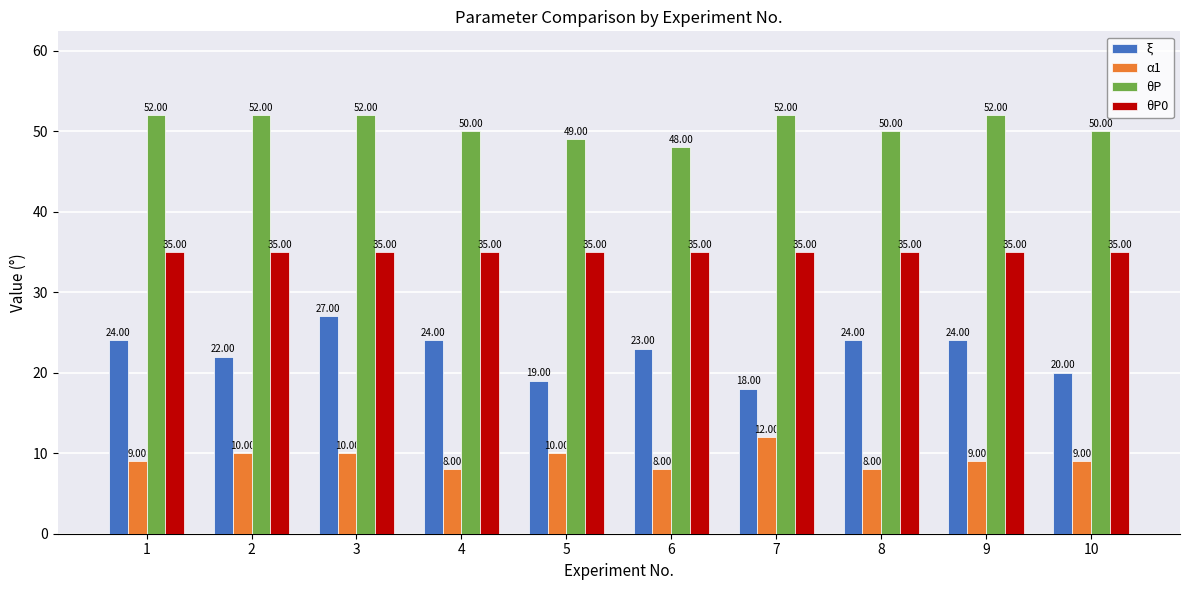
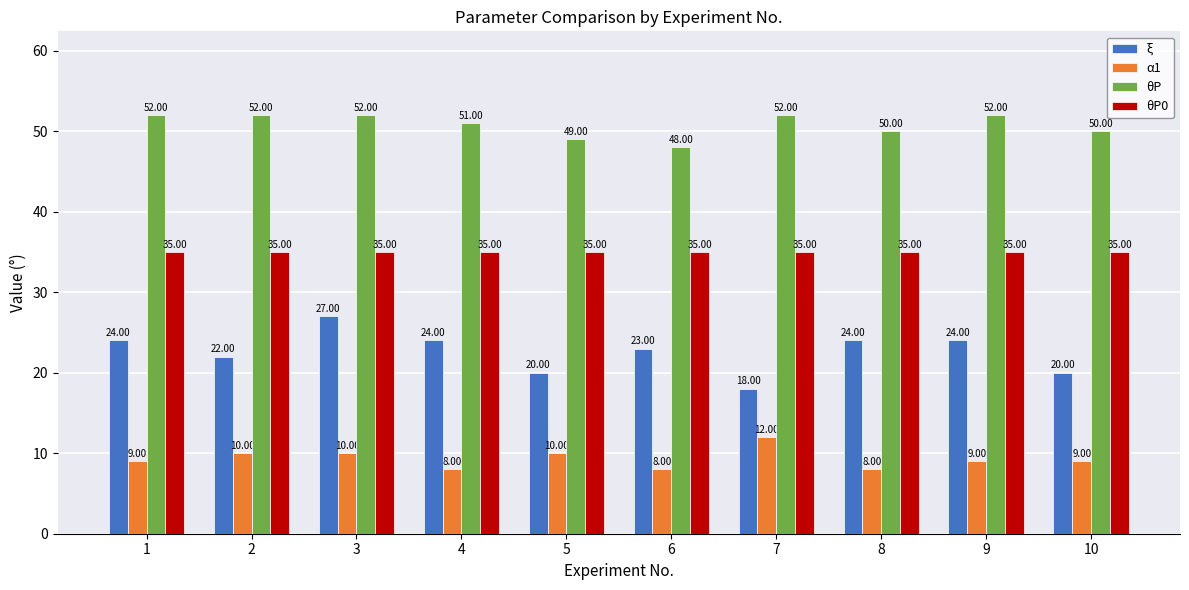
  {
    "ξ": {
      "1": 24.00,
      "2": 22.00,
      "3": 27.00,
      "4": 24.00,
-     "5": 19.00,
+     "5": 20.00,
      "6": 23.00,
      "7": 18.00,
      "8": 24.00,
      "9": 24.00,
      "10": 20.00
    },
    "α1": {
      "1": 9.00,
      "2": 10.00,
      "3": 10.00,
      "4": 8.00,
      "5": 10.00,
      "6": 8.00,
      "7": 12.00,
      "8": 8.00,
      "9": 9.00,
      "10": 9.00
    },
    "θP": {
      "1": 52.00,
      "2": 52.00,
      "3": 52.00,
-     "4": 50.00,
+     "4": 51.00,
      "5": 49.00,
      "6": 48.00,
      "7": 52.00,
      "8": 50.00,
      "9": 52.00,
      "10": 50.00
    },
    "θP0": {
      "1": 35.00,
      "2": 35.00,
      "3": 35.00,
      "4": 35.00,
      "5": 35.00,
      "6": 35.00,
      "7": 35.00,
      "8": 35.00,
      "9": 35.00,
      "10": 35.00
    }
  }
